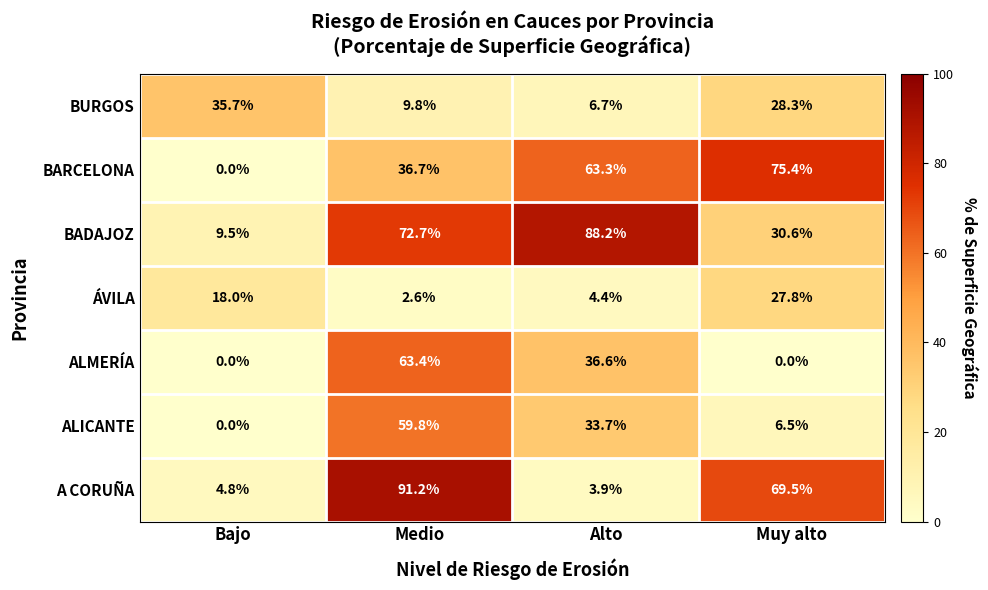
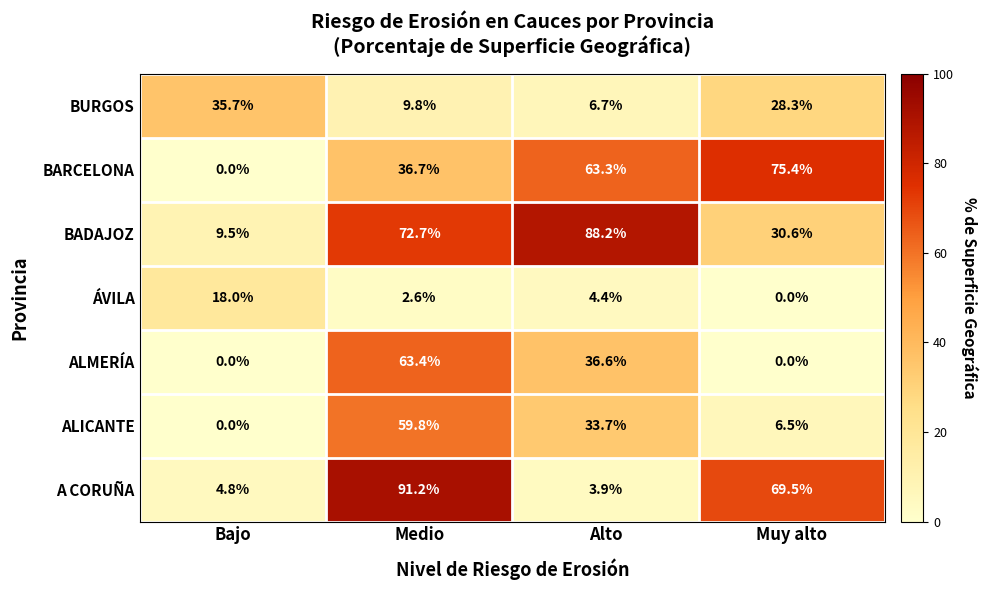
  {
    "BURGOS": {
      "Bajo": "35.7%",
      "Medio": "9.8%",
      "Alto": "6.7%",
      "Muy alto": "28.3%"
    },
    "BARCELONA": {
      "Bajo": "0.0%",
      "Medio": "36.7%",
      "Alto": "63.3%",
      "Muy alto": "75.4%"
    },
    "BADAJOZ": {
      "Bajo": "9.5%",
      "Medio": "72.7%",
      "Alto": "88.2%",
      "Muy alto": "30.6%"
    },
    "ÁVILA": {
      "Bajo": "18.0%",
      "Medio": "2.6%",
      "Alto": "4.4%",
-     "Muy alto": "27.8%"
+     "Muy alto": "0.0%"
    },
    "ALMERÍA": {
      "Bajo": "0.0%",
      "Medio": "63.4%",
      "Alto": "36.6%",
      "Muy alto": "0.0%"
    },
    "ALICANTE": {
      "Bajo": "0.0%",
      "Medio": "59.8%",
      "Alto": "33.7%",
      "Muy alto": "6.5%"
    },
    "A CORUÑA": {
      "Bajo": "4.8%",
      "Medio": "91.2%",
      "Alto": "3.9%",
      "Muy alto": "69.5%"
    }
  }
